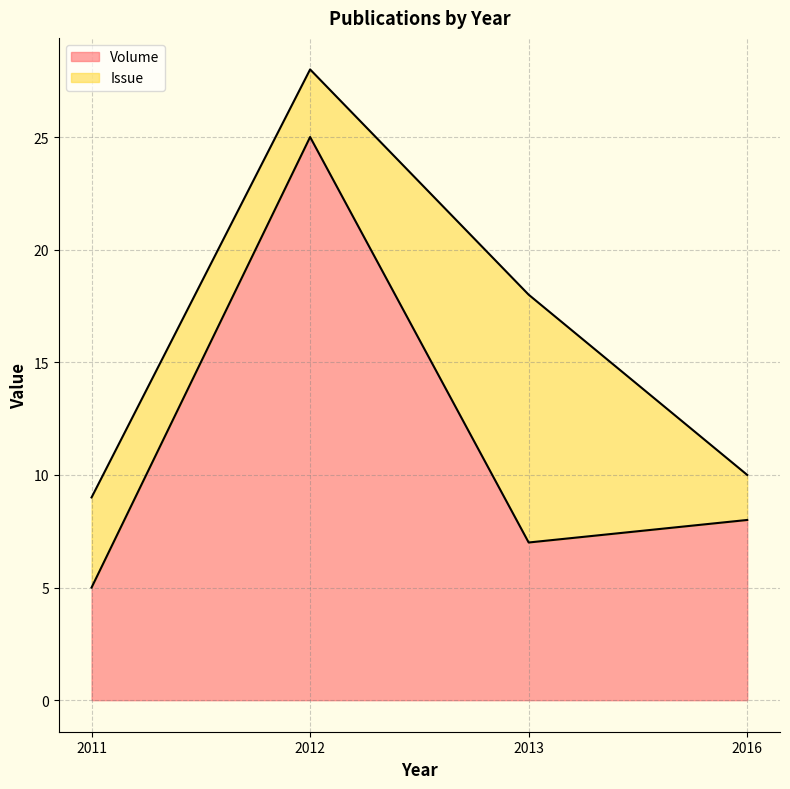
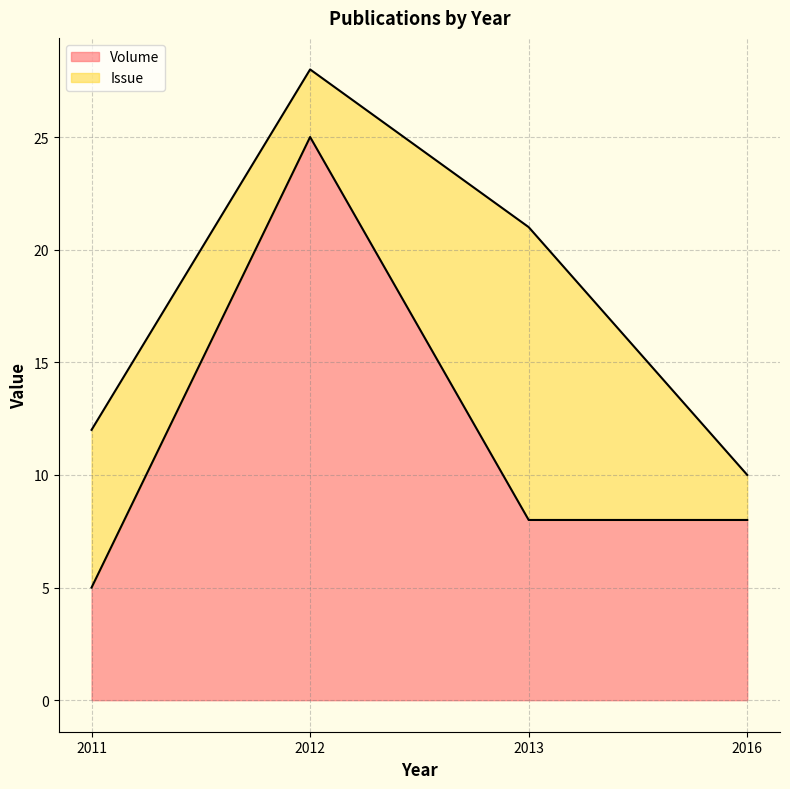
  {
    "Volume": {
      "2011": 5,
      "2012": 25,
-     "2013": 7,
+     "2013": 8,
      "2016": 8
    },
    "Issue": {
-     "2011": 4,
+     "2011": 7,
      "2012": 3,
-     "2013": 11,
+     "2013": 13,
      "2016": 2
    }
  }
